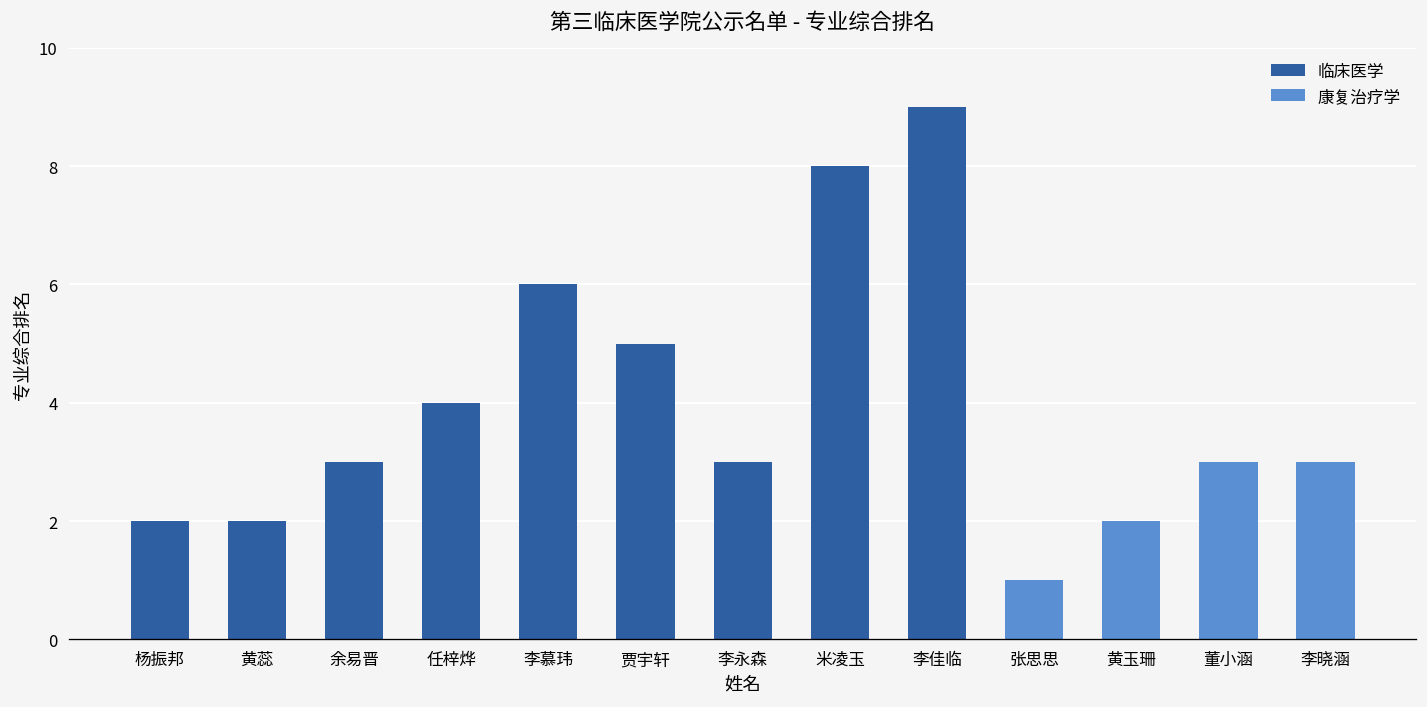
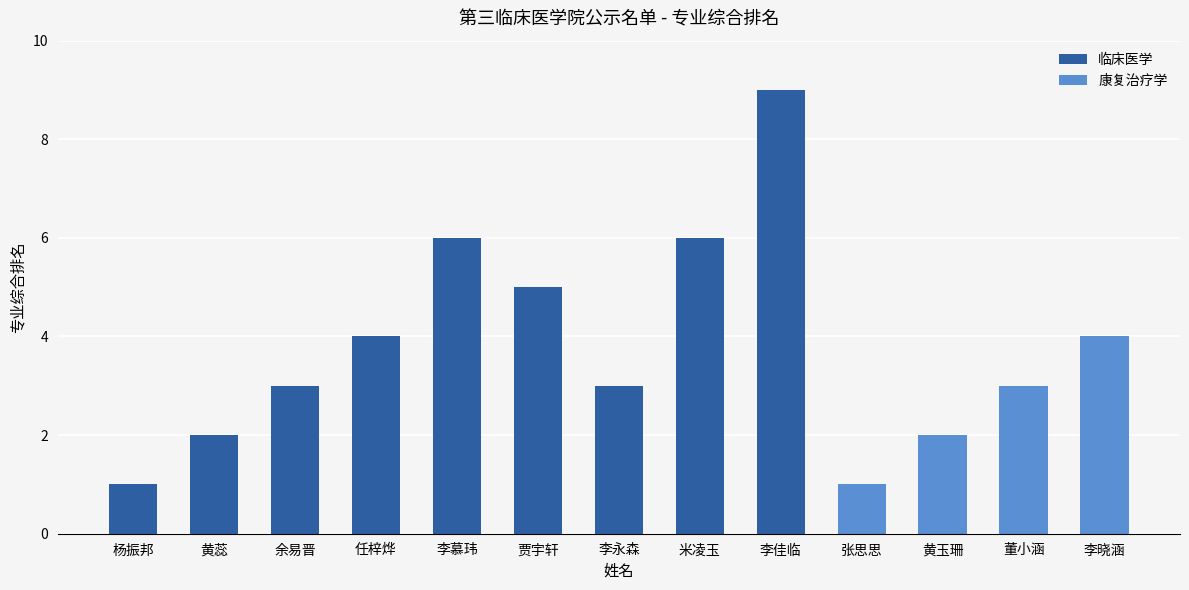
  {
-   "杨振邦": 2,
+   "杨振邦": 1,
    "黄蕊": 2,
    "余易晋": 3,
    "任梓烨": 4,
    "李慕玮": 6,
    "贾宇轩": 5,
    "李永森": 3,
-   "米凌玉": 8,
+   "米凌玉": 6,
    "李佳临": 9,
    "张思思": 1,
    "黄玉珊": 2,
    "董小涵": 3,
-   "李晓涵": 3
+   "李晓涵": 4
  }
